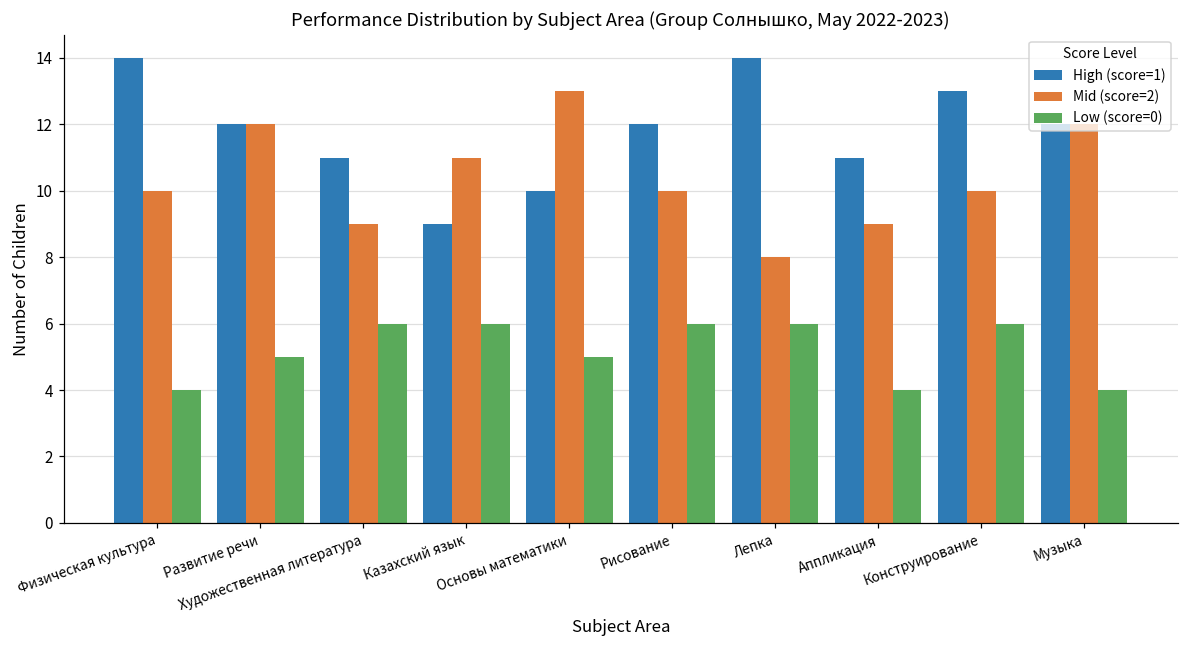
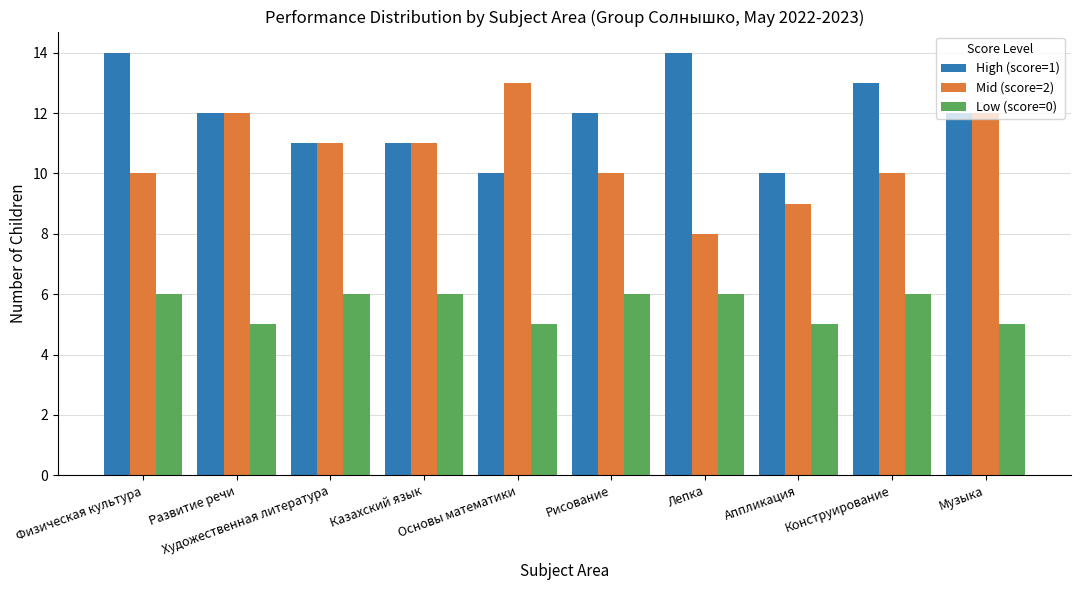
  {
    "High (score=1)": {
      "Физическая культура": 14,
      "Развитие речи": 12,
      "Художественная литература": 11,
-     "Казахский язык": 9,
+     "Казахский язык": 11,
      "Основы математики": 10,
      "Рисование": 12,
      "Лепка": 14,
-     "Аппликация": 11,
+     "Аппликация": 10,
      "Конструирование": 13
    },
    "Mid (score=2)": {
      "Физическая культура": 10,
      "Развитие речи": 12,
-     "Художественная литература": 9,
+     "Художественная литература": 11,
      "Казахский язык": 11,
      "Основы математики": 13,
      "Рисование": 10,
      "Лепка": 8,
      "Аппликация": 9,
      "Конструирование": 10
    },
    "Low (score=0)": {
-     "Физическая культура": 4,
+     "Физическая культура": 6,
      "Развитие речи": 5,
      "Художественная литература": 6,
      "Казахский язык": 6,
      "Основы математики": 5,
      "Рисование": 6,
      "Лепка": 6,
-     "Аппликация": 4,
+     "Аппликация": 5,
      "Конструирование": 6,
-     "Музыка": 4
+     "Музыка": 5
    }
  }
